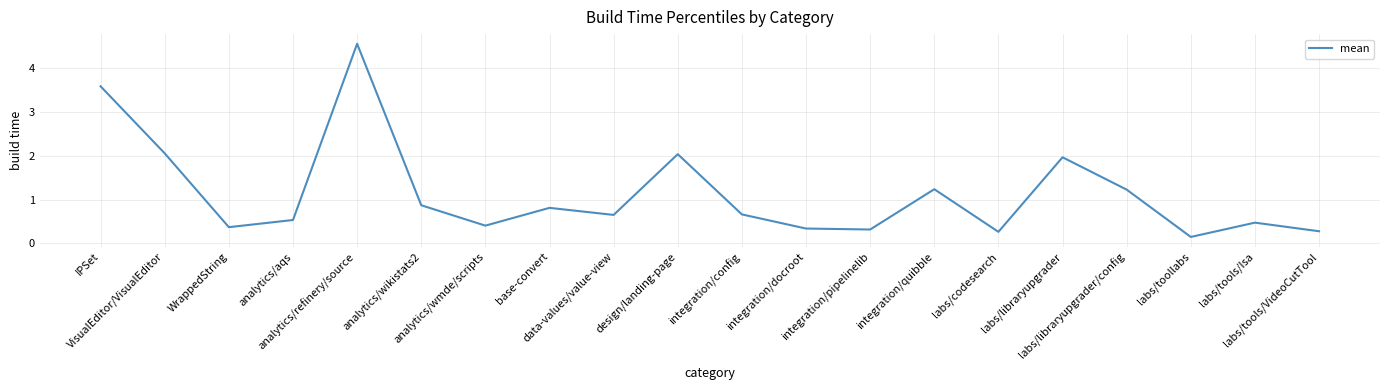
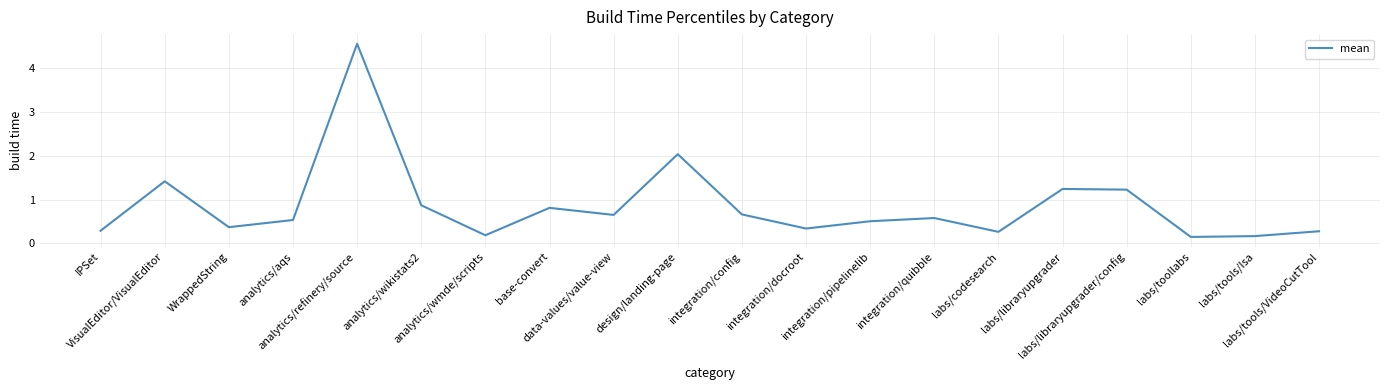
  {
-   "IPSet": 3.6,
-   "VisualEditor/VisualEditor": 2.1,
+   "IPSet": 0.3,
+   "VisualEditor/VisualEditor": 1.4,
    "WrappedString": 0.4,
    "analytics/aqs": 0.5,
    "analytics/refinery/source": 4.6,
    "analytics/wikistats2": 0.9,
-   "analytics/wmde/scripts": 0.4,
+   "analytics/wmde/scripts": 0.2,
    "base-convert": 0.8,
    "data-values/value-view": 0.6,
    "design/landing-page": 2.0,
    "integration/config": 0.7,
    "integration/docroot": 0.3,
-   "integration/pipelinelib": 0.3,
-   "integration/quibble": 1.2,
+   "integration/pipelinelib": 0.5,
+   "integration/quibble": 0.6,
    "labs/codesearch": 0.3,
-   "labs/libraryupgrader": 2.0,
+   "labs/libraryupgrader": 1.2,
    "labs/libraryupgrader/config": 1.2,
    "labs/toollabs": 0.1,
-   "labs/tools/Isa": 0.5,
+   "labs/tools/Isa": 0.2,
    "labs/tools/VideoCutTool": 0.3
  }
